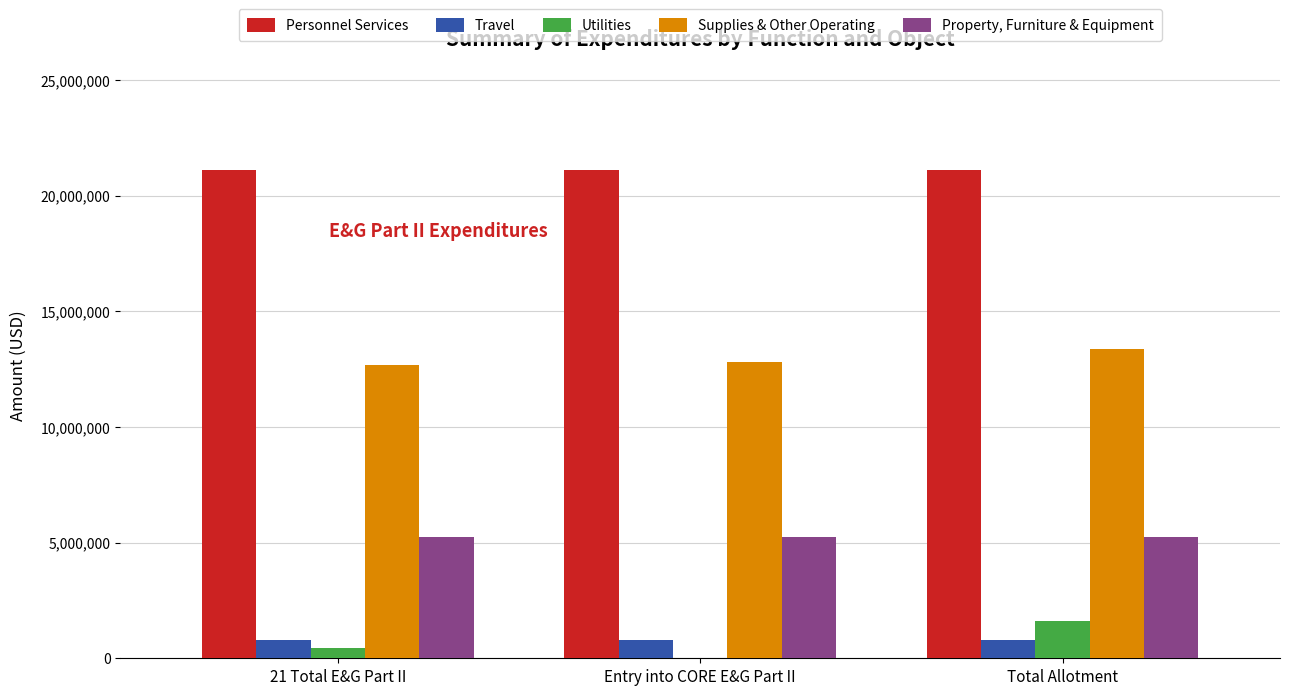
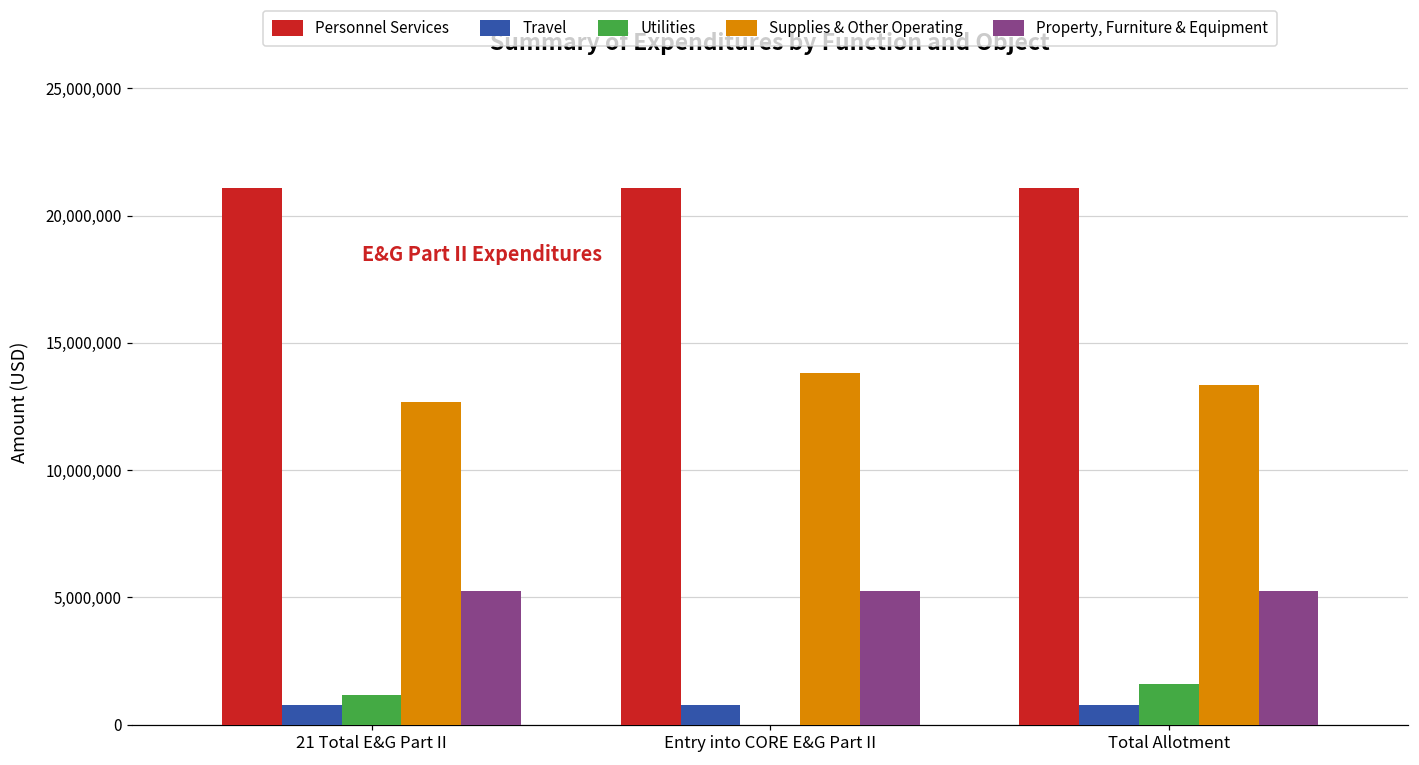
  {
    "Personnel Services": {
      "21 Total E&G Part II": "21,100,000",
      "Entry into CORE E&G Part II": "21,100,000",
      "Total Allotment": "21,100,000"
    },
    "Travel": {
      "21 Total E&G Part II": "800,000",
      "Entry into CORE E&G Part II": "800,000",
      "Total Allotment": "800,000"
    },
    "Utilities": {
-     "21 Total E&G Part II": "500,000",
+     "21 Total E&G Part II": "1,100,000",
      "Entry into CORE E&G Part II": "0",
      "Total Allotment": "1,600,000"
    },
    "Supplies & Other Operating": {
      "21 Total E&G Part II": "12,700,000",
-     "Entry into CORE E&G Part II": "12,800,000",
+     "Entry into CORE E&G Part II": "13,800,000",
      "Total Allotment": "13,300,000"
    },
    "Property, Furniture & Equipment": {
      "21 Total E&G Part II": "5,200,000",
      "Entry into CORE E&G Part II": "5,200,000",
      "Total Allotment": "5,200,000"
    }
  }
